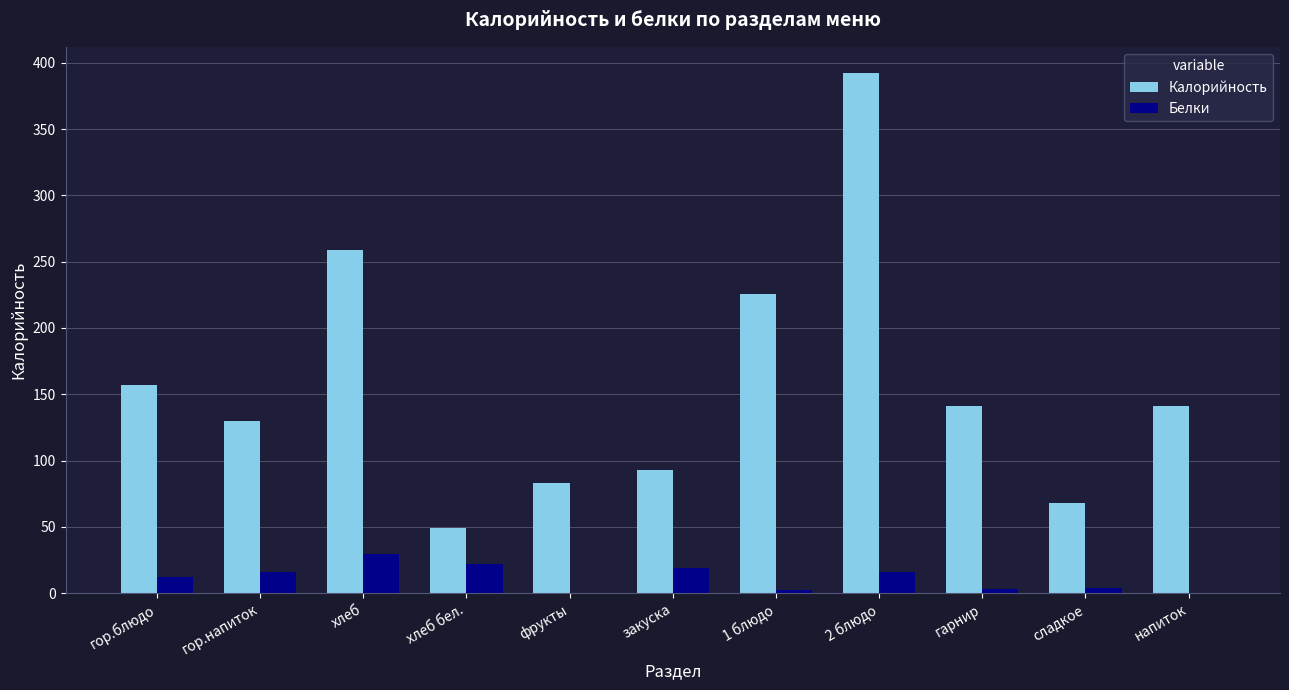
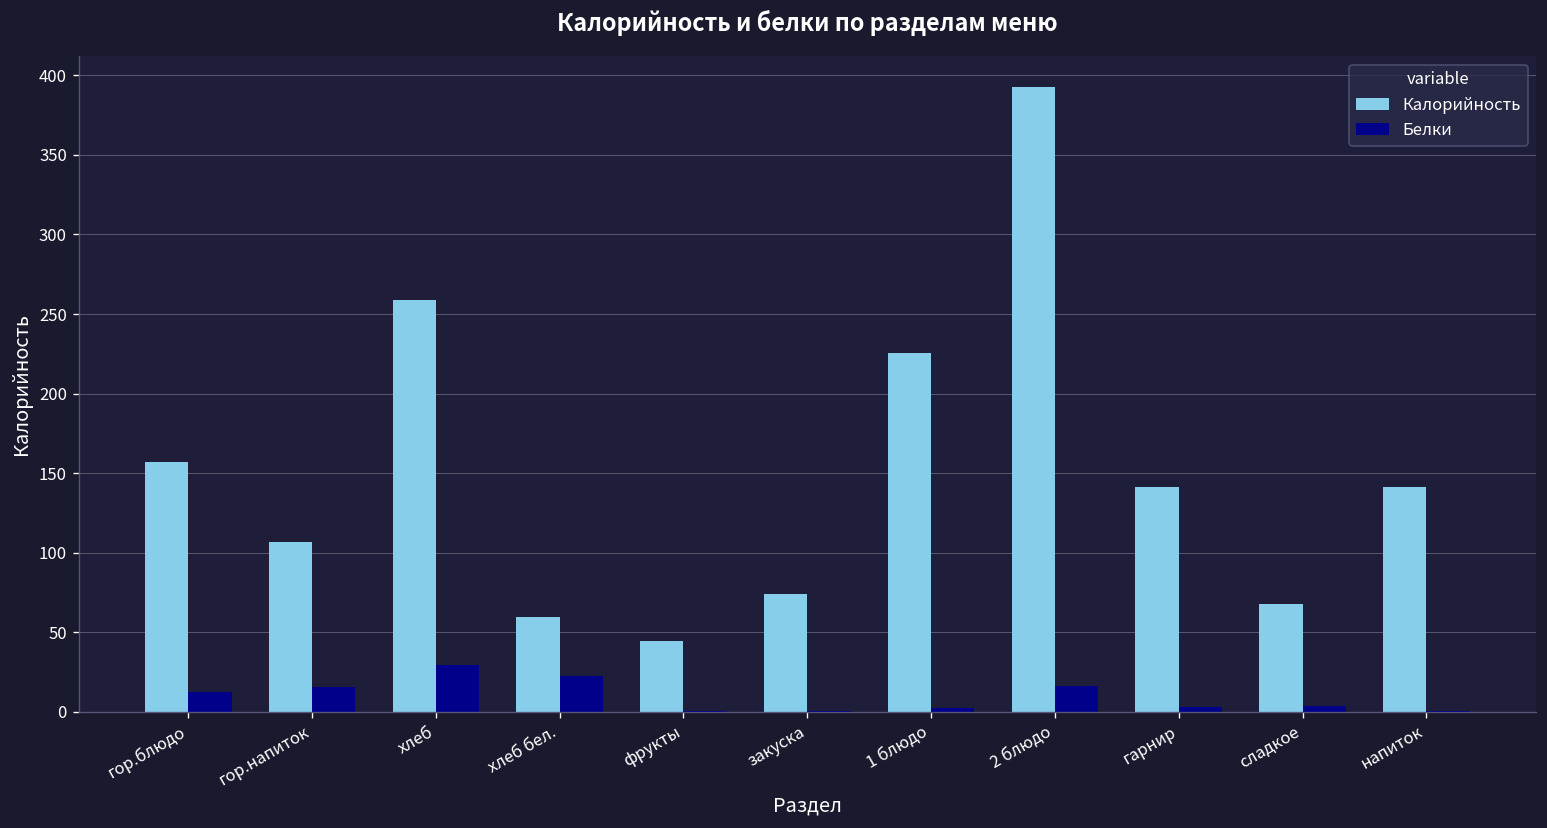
  {
    "Калорийность": {
      "гор.блюдо": 157,
-     "гор.напиток": 130,
+     "гор.напиток": 107,
      "хлеб": 259,
-     "хлеб бел.": 49,
-     "фрукты": 83,
-     "закуска": 93,
+     "хлеб бел.": 60,
+     "фрукты": 44,
+     "закуска": 74,
      "1 блюдо": 226,
      "2 блюдо": 392,
      "гарнир": 141,
      "сладкое": 68,
      "напиток": 141
    },
    "Белки": {
      "гор.блюдо": 12,
      "гор.напиток": 16,
      "хлеб": 30,
      "хлеб бел.": 22,
-     "закуска": 19,
+     "закуска": 1,
      "1 блюдо": 2,
      "2 блюдо": 16,
      "гарнир": 3,
      "сладкое": 4
    }
  }
